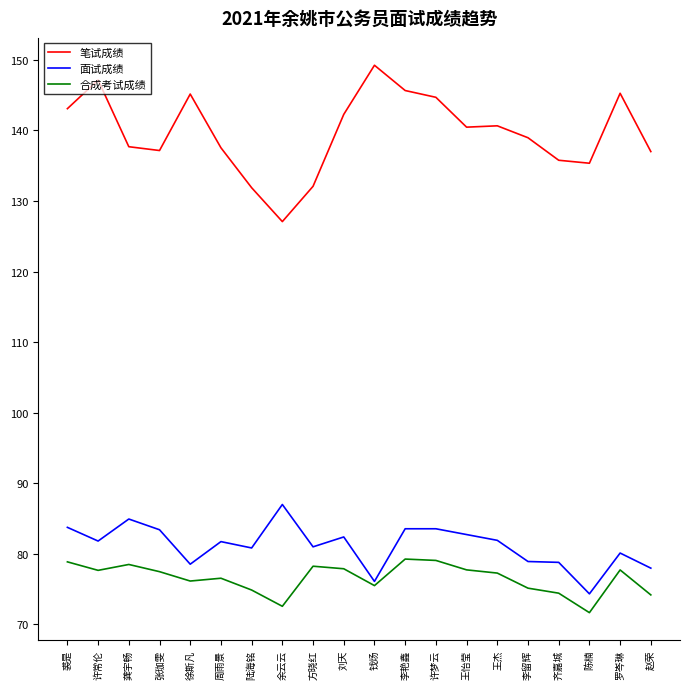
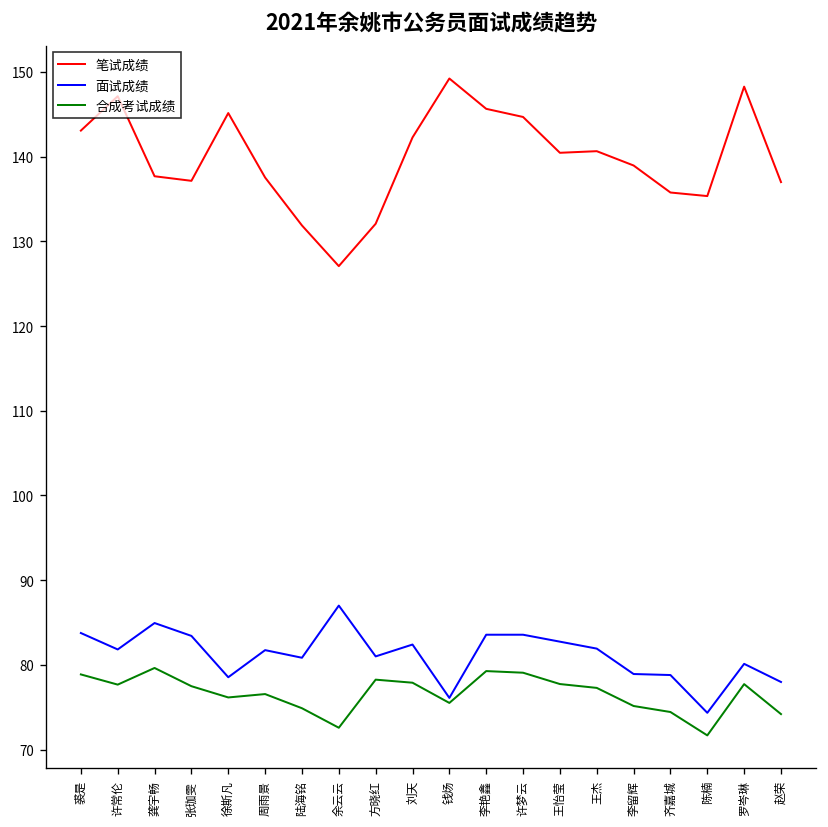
  {
    "笔试成绩": {
      "裘是": 143,
      "龚宇畅": 138,
      "张珈雯": 137,
      "徐斯凡": 145,
      "周雨景": 138,
      "陆海铭": 132,
      "余云云": 127,
      "方晓红": 132,
      "刘天": 142,
      "钱炀": 149,
      "李艳鑫": 146,
      "许梦云": 145,
      "王怡莹": 140,
      "王杰": 141,
      "李留辉": 139,
      "齐嘉城": 136,
      "陈楠": 135,
-     "罗岑琳": 145,
+     "罗岑琳": 148,
      "赵荣": 137
    },
    "面试成绩": {
      "裘是": 84,
      "许常伦": 82,
      "龚宇畅": 85,
      "张珈雯": 83,
      "徐斯凡": 79,
      "周雨景": 82,
      "陆海铭": 81,
      "余云云": 87,
      "方晓红": 81,
      "刘天": 82,
      "钱炀": 76,
      "李艳鑫": 84,
      "许梦云": 84,
      "王怡莹": 83,
      "王杰": 82,
      "李留辉": 79,
      "齐嘉城": 79,
      "陈楠": 74,
      "罗岑琳": 80,
      "赵荣": 78
    },
    "合成考试成绩": {
      "裘是": 79,
      "许常伦": 78,
-     "龚宇畅": 79,
+     "龚宇畅": 80,
      "张珈雯": 77,
      "徐斯凡": 76,
      "周雨景": 77,
      "陆海铭": 75,
      "余云云": 73,
      "方晓红": 78,
      "刘天": 78,
      "钱炀": 76,
      "李艳鑫": 79,
      "许梦云": 79,
      "王怡莹": 78,
      "王杰": 77,
      "李留辉": 75,
      "齐嘉城": 74,
      "陈楠": 72,
      "罗岑琳": 78,
      "赵荣": 74
    }
  }
